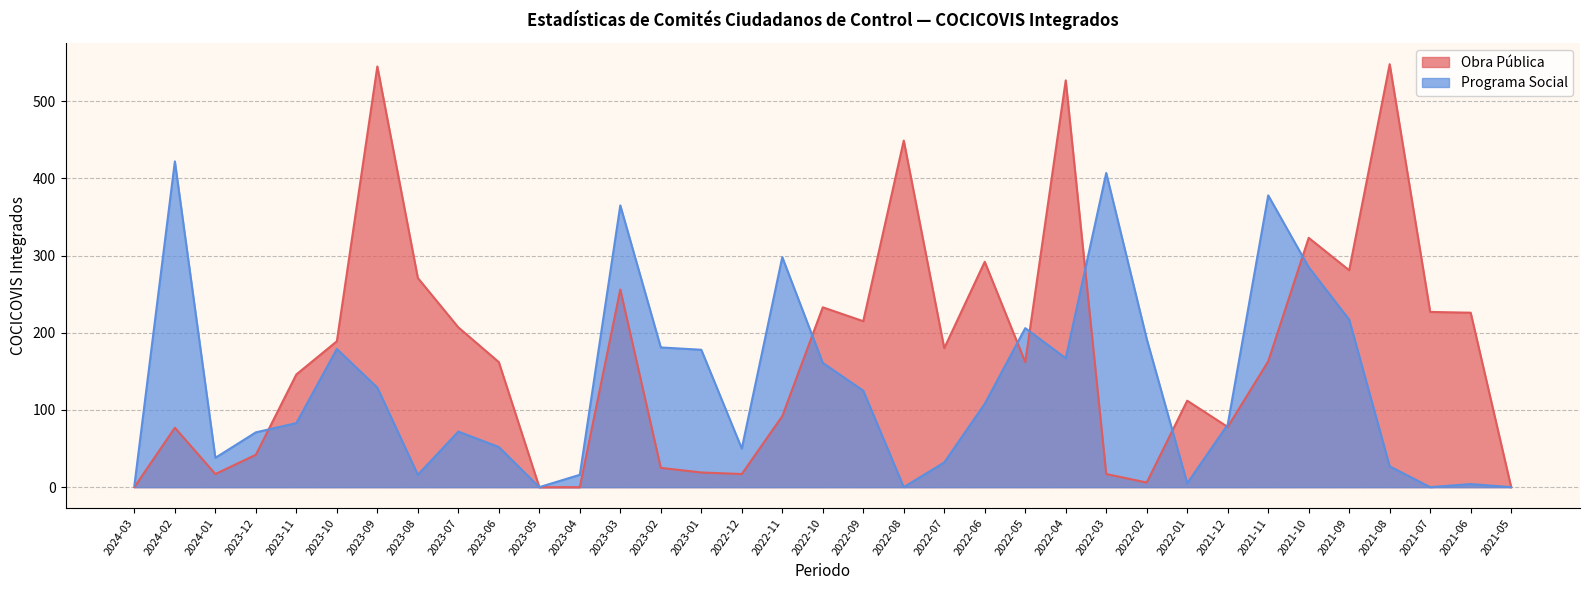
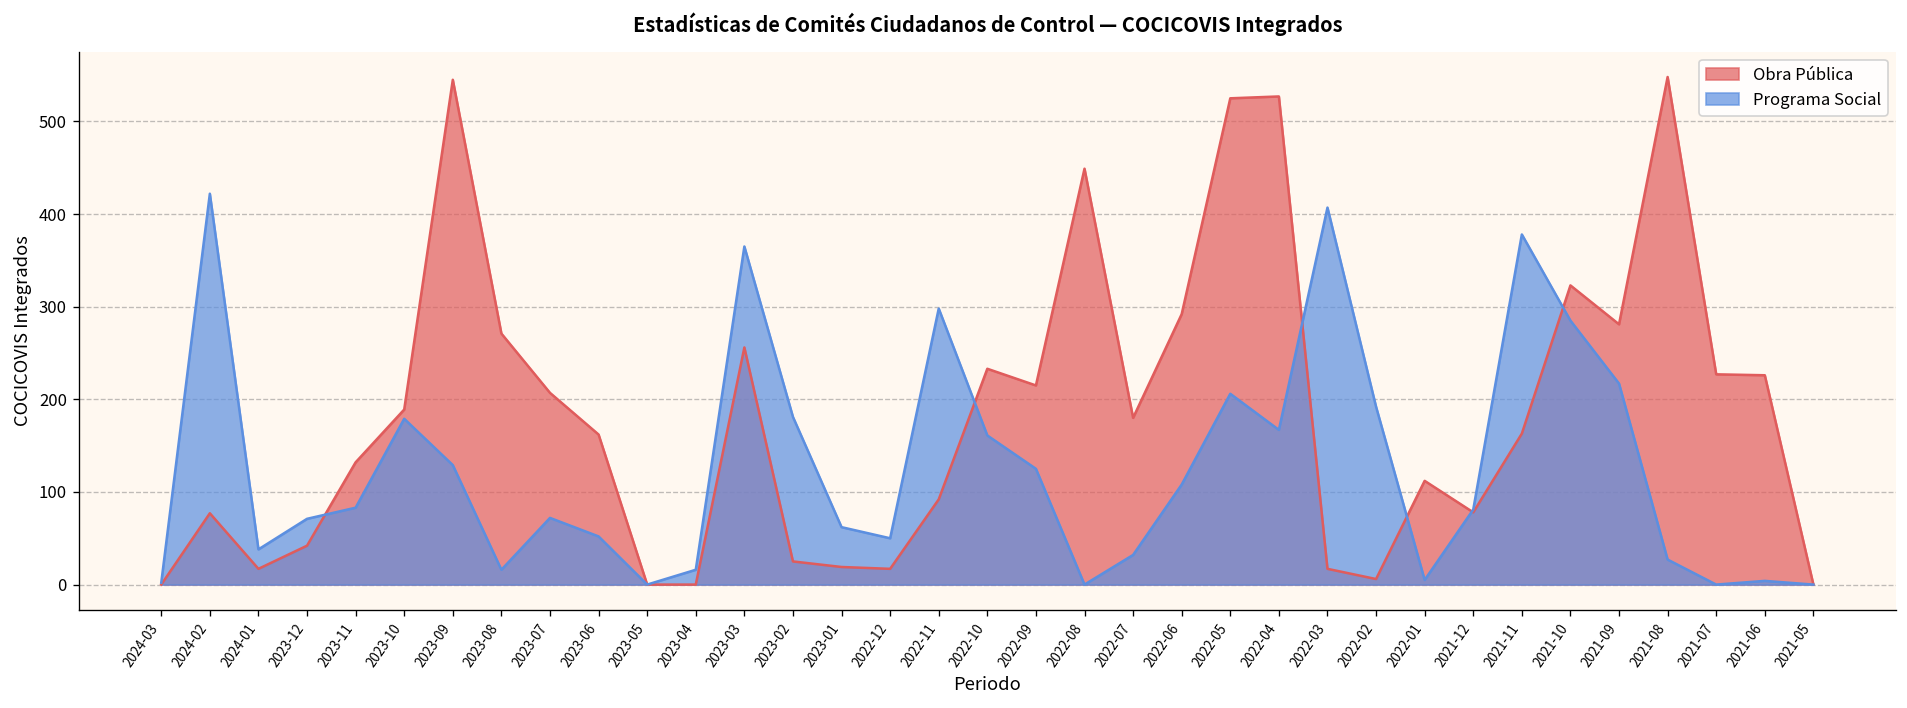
  {
    "Obra Pública": {
      "2024-02": 80,
      "2024-01": 20,
      "2023-12": 40,
-     "2023-11": 150,
+     "2023-11": 130,
      "2023-10": 190,
      "2023-09": 550,
      "2023-08": 270,
      "2023-07": 210,
      "2023-06": 160,
      "2023-04": 0,
      "2023-03": 260,
      "2023-02": 30,
      "2023-01": 20,
      "2022-12": 20,
      "2022-11": 90,
      "2022-10": 230,
      "2022-09": 220,
      "2022-08": 450,
      "2022-07": 180,
      "2022-06": 290,
-     "2022-05": 160,
+     "2022-05": 530,
      "2022-04": 530,
      "2022-03": 20,
      "2022-02": 10,
      "2022-01": 110,
      "2021-11": 160,
      "2021-10": 320,
      "2021-09": 280,
      "2021-08": 550,
      "2021-07": 230,
      "2021-06": 230
    },
    "Programa Social": {
      "2024-02": 420,
      "2024-01": 40,
      "2023-12": 70,
      "2023-11": 80,
      "2023-10": 180,
      "2023-09": 130,
      "2023-08": 20,
      "2023-07": 70,
      "2023-06": 50,
      "2023-04": 20,
      "2023-03": 370,
      "2023-02": 180,
-     "2023-01": 180,
+     "2023-01": 60,
      "2022-12": 50,
      "2022-11": 300,
      "2022-10": 160,
      "2022-09": 130,
      "2022-08": 0,
      "2022-07": 30,
      "2022-06": 110,
      "2022-05": 210,
      "2022-04": 170,
      "2022-03": 410,
      "2022-02": 190,
      "2022-01": 10,
      "2021-11": 380,
      "2021-10": 290,
      "2021-09": 220,
      "2021-08": 30,
      "2021-07": 0,
      "2021-06": 0
    }
  }
